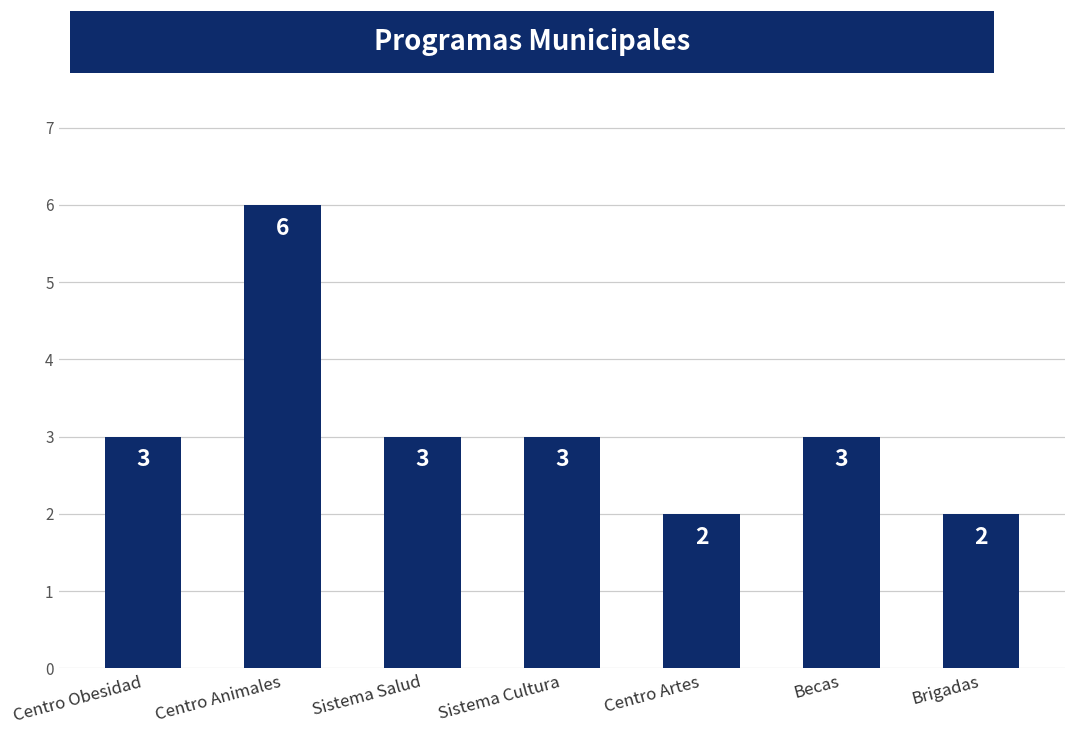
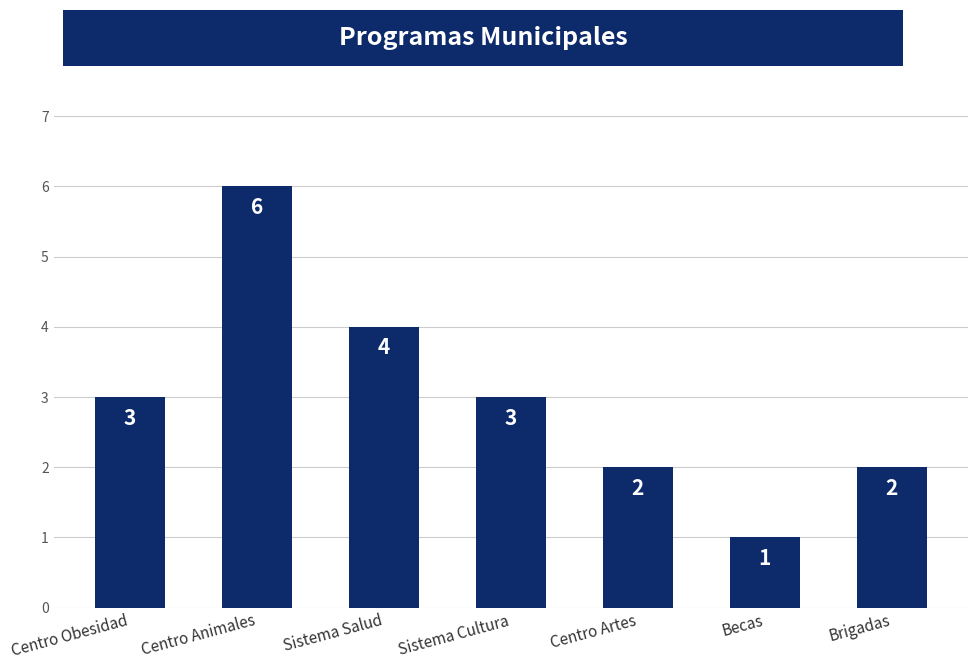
  {
    "Centro Obesidad": 3,
    "Centro Animales": 6,
-   "Sistema Salud": 3,
+   "Sistema Salud": 4,
    "Sistema Cultura": 3,
    "Centro Artes": 2,
-   "Becas": 3,
+   "Becas": 1,
    "Brigadas": 2
  }
